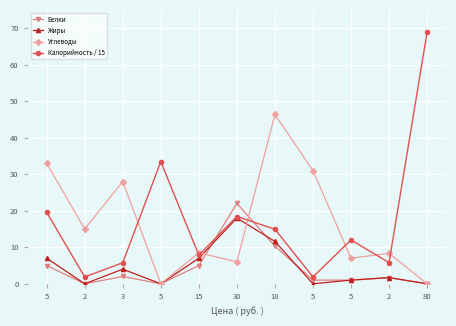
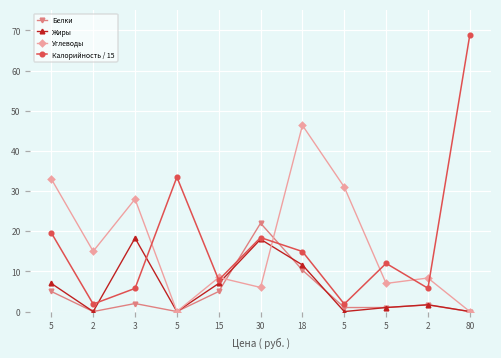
  {
    "Жиры": {
-     "3": 4,
+     "3": 18,
      "15": 7,
      "18": 12
    },
    "Калорийность / 15": {
      "3": 6,
      "18": 15,
      "80": 69
    }
  }
